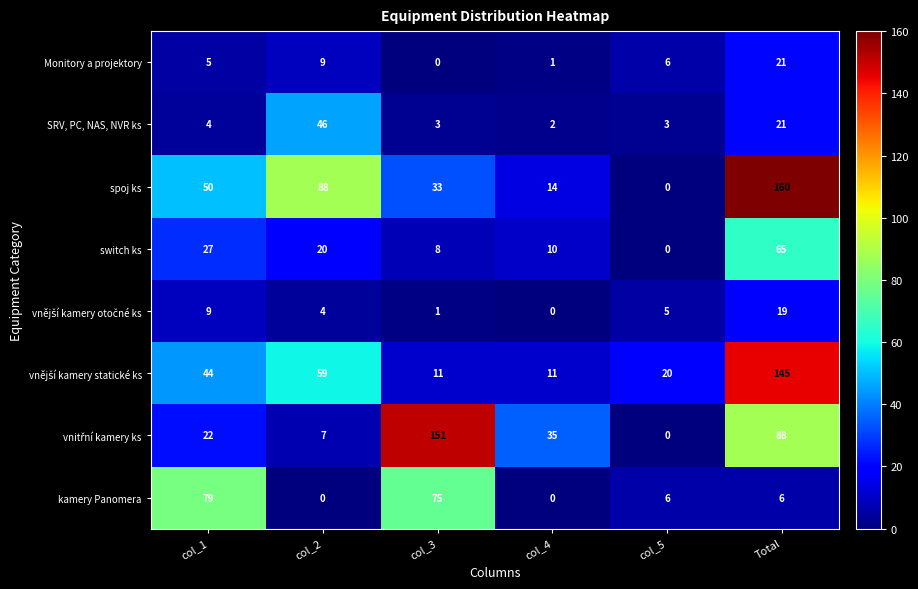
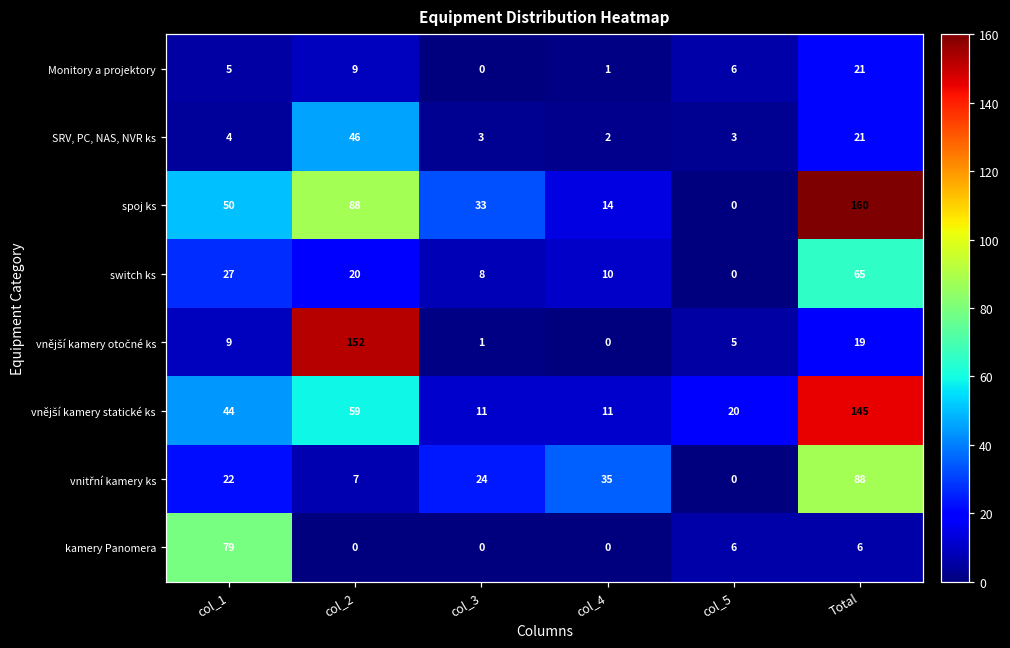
  {
    "Monitory a projektory": {
      "col_1": 5,
      "col_2": 9,
      "col_3": 0,
      "col_4": 1,
      "col_5": 6,
      "Total": 21
    },
    "SRV, PC, NAS, NVR ks": {
      "col_1": 4,
      "col_2": 46,
      "col_3": 3,
      "col_4": 2,
      "col_5": 3,
      "Total": 21
    },
    "spoj ks": {
      "col_1": 50,
      "col_2": 88,
      "col_3": 33,
      "col_4": 14,
      "col_5": 0,
      "Total": 160
    },
    "switch ks": {
      "col_1": 27,
      "col_2": 20,
      "col_3": 8,
      "col_4": 10,
      "col_5": 0,
      "Total": 65
    },
    "vnější kamery otočné ks": {
      "col_1": 9,
-     "col_2": 4,
+     "col_2": 152,
      "col_3": 1,
      "col_4": 0,
      "col_5": 5,
      "Total": 19
    },
    "vnější kamery statické ks": {
      "col_1": 44,
      "col_2": 59,
      "col_3": 11,
      "col_4": 11,
      "col_5": 20,
      "Total": 145
    },
    "vnitřní kamery ks": {
      "col_1": 22,
      "col_2": 7,
-     "col_3": 151,
+     "col_3": 24,
      "col_4": 35,
      "col_5": 0,
      "Total": 88
    },
    "kamery Panomera": {
      "col_1": 79,
      "col_2": 0,
-     "col_3": 75,
+     "col_3": 0,
      "col_4": 0,
      "col_5": 6,
      "Total": 6
    }
  }
